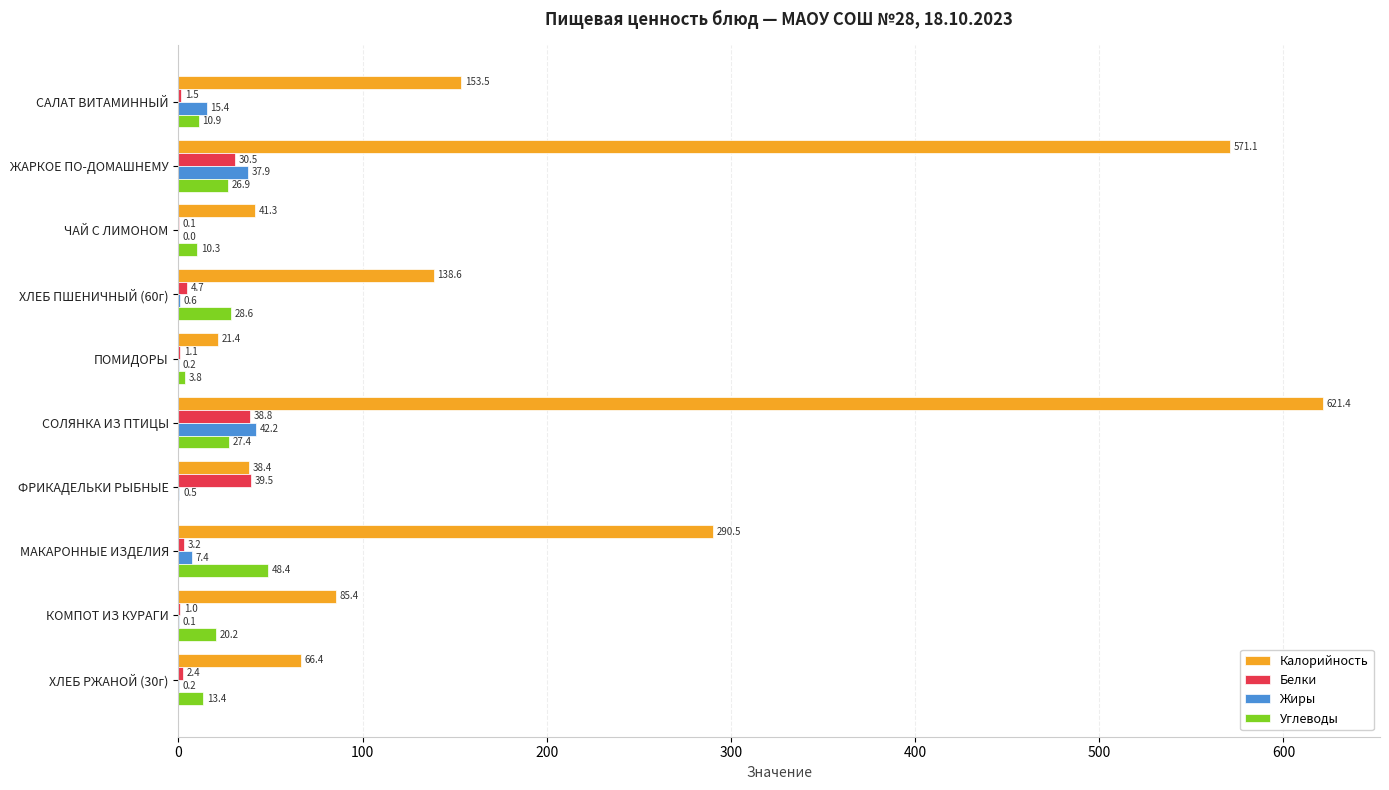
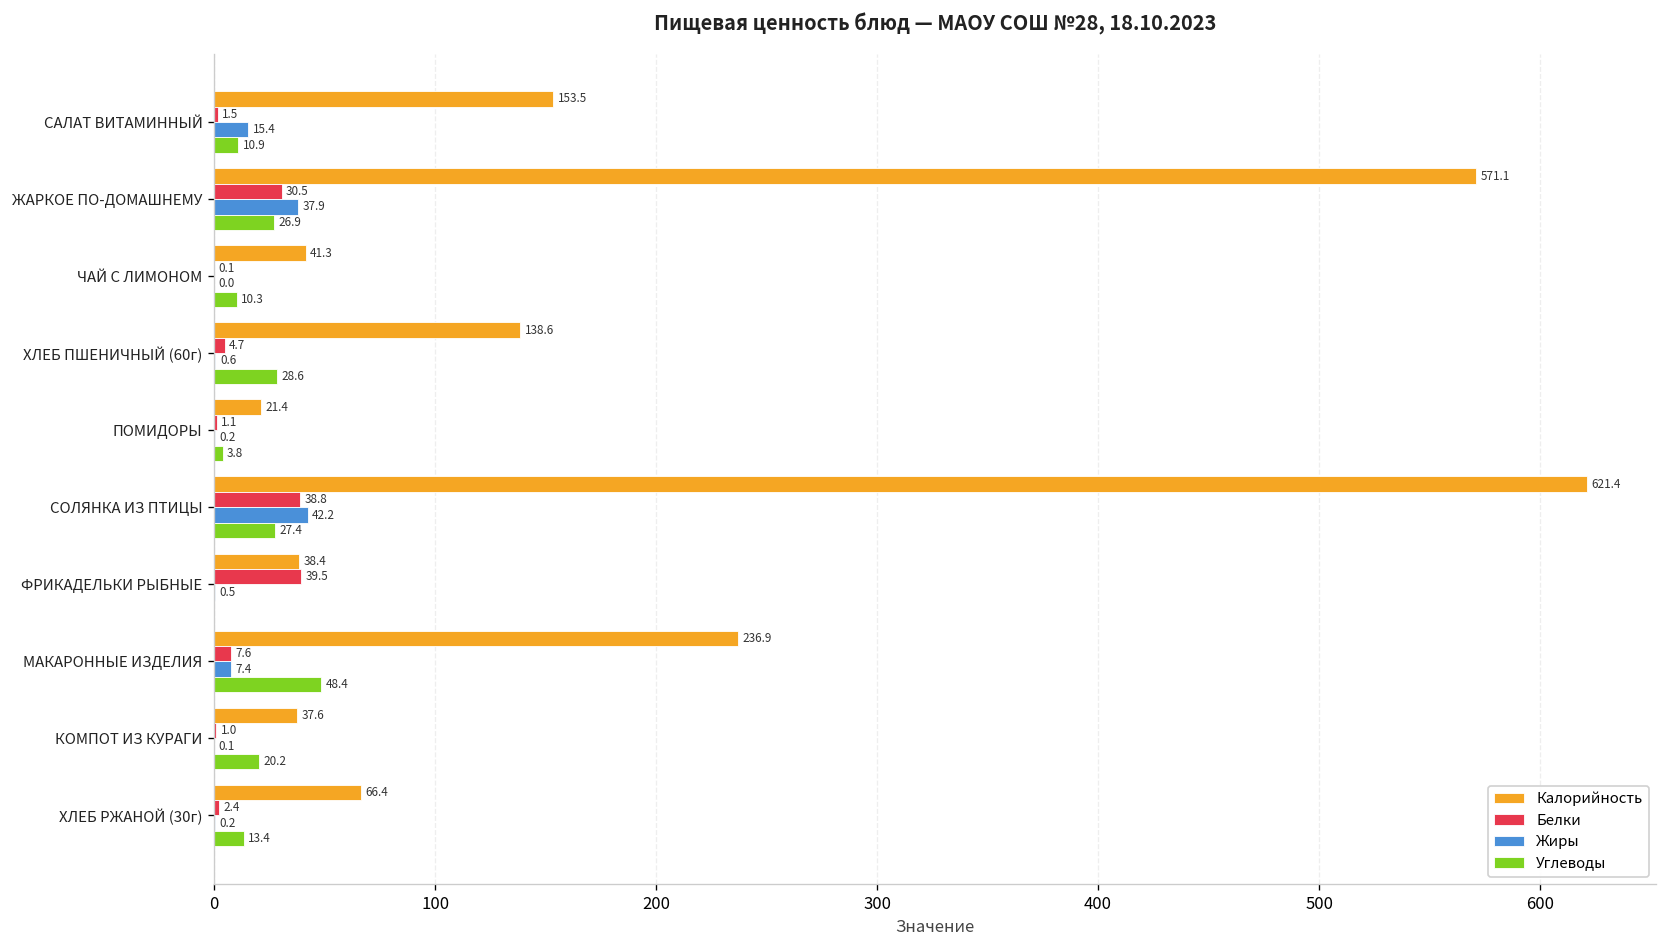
  {
    "Калорийность": {
      "САЛАТ ВИТАМИННЫЙ": 153.5,
      "ЖАРКОЕ ПО-ДОМАШНЕМУ": 571.1,
      "ЧАЙ С ЛИМОНОМ": 41.3,
      "ХЛЕБ ПШЕНИЧНЫЙ (60г)": 138.6,
      "ПОМИДОРЫ": 21.4,
      "СОЛЯНКА ИЗ ПТИЦЫ": 621.4,
      "ФРИКАДЕЛЬКИ РЫБНЫЕ": 38.4,
-     "МАКАРОННЫЕ ИЗДЕЛИЯ": 290.5,
-     "КОМПОТ ИЗ КУРАГИ": 85.4,
+     "МАКАРОННЫЕ ИЗДЕЛИЯ": 236.9,
+     "КОМПОТ ИЗ КУРАГИ": 37.6,
      "ХЛЕБ РЖАНОЙ (30г)": 66.4
    },
    "Белки": {
      "САЛАТ ВИТАМИННЫЙ": 1.5,
      "ЖАРКОЕ ПО-ДОМАШНЕМУ": 30.5,
      "ЧАЙ С ЛИМОНОМ": 0.1,
      "ХЛЕБ ПШЕНИЧНЫЙ (60г)": 4.7,
      "ПОМИДОРЫ": 1.1,
      "СОЛЯНКА ИЗ ПТИЦЫ": 38.8,
      "ФРИКАДЕЛЬКИ РЫБНЫЕ": 39.5,
-     "МАКАРОННЫЕ ИЗДЕЛИЯ": 3.2,
+     "МАКАРОННЫЕ ИЗДЕЛИЯ": 7.6,
      "КОМПОТ ИЗ КУРАГИ": 1.0,
      "ХЛЕБ РЖАНОЙ (30г)": 2.4
    },
    "Жиры": {
      "САЛАТ ВИТАМИННЫЙ": 15.4,
      "ЖАРКОЕ ПО-ДОМАШНЕМУ": 37.9,
      "ЧАЙ С ЛИМОНОМ": 0.0,
      "ХЛЕБ ПШЕНИЧНЫЙ (60г)": 0.6,
      "ПОМИДОРЫ": 0.2,
      "СОЛЯНКА ИЗ ПТИЦЫ": 42.2,
      "ФРИКАДЕЛЬКИ РЫБНЫЕ": 0.5,
      "МАКАРОННЫЕ ИЗДЕЛИЯ": 7.4,
      "КОМПОТ ИЗ КУРАГИ": 0.1,
      "ХЛЕБ РЖАНОЙ (30г)": 0.2
    },
    "Углеводы": {
      "САЛАТ ВИТАМИННЫЙ": 10.9,
      "ЖАРКОЕ ПО-ДОМАШНЕМУ": 26.9,
      "ЧАЙ С ЛИМОНОМ": 10.3,
      "ХЛЕБ ПШЕНИЧНЫЙ (60г)": 28.6,
      "ПОМИДОРЫ": 3.8,
      "СОЛЯНКА ИЗ ПТИЦЫ": 27.4,
      "МАКАРОННЫЕ ИЗДЕЛИЯ": 48.4,
      "КОМПОТ ИЗ КУРАГИ": 20.2,
      "ХЛЕБ РЖАНОЙ (30г)": 13.4
    }
  }
